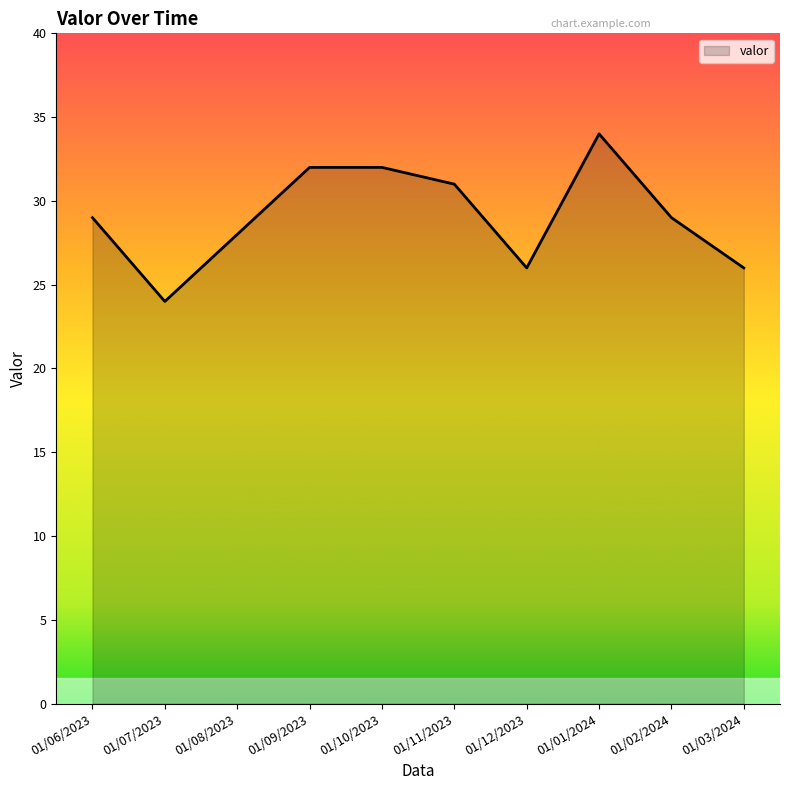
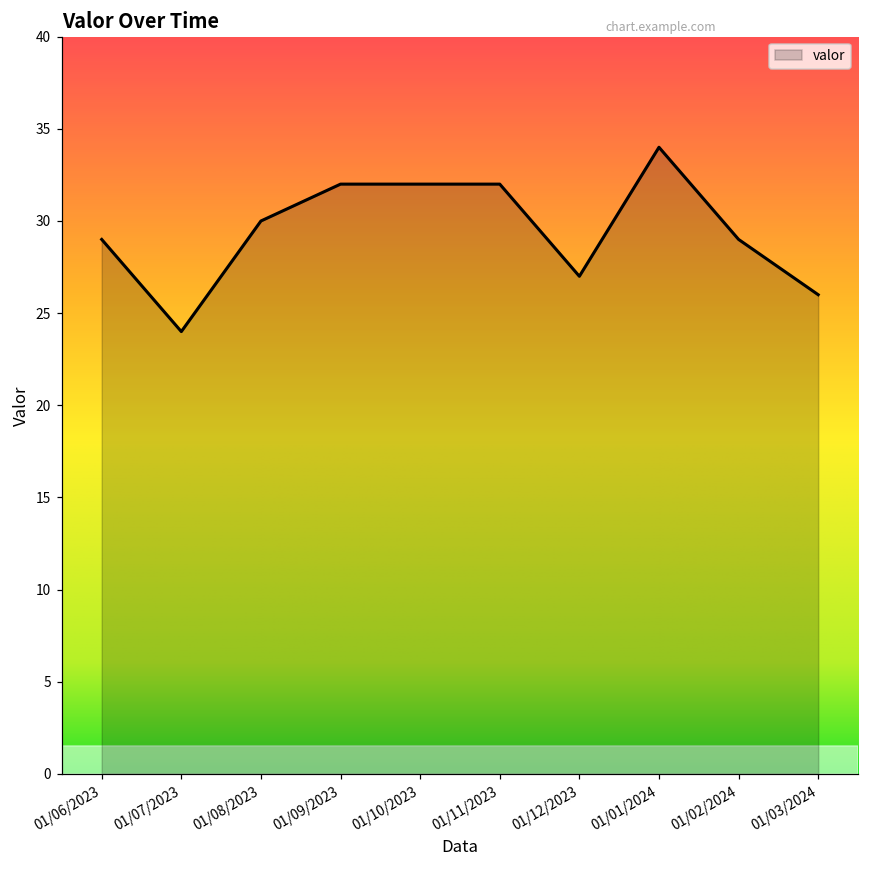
  {
    "01/06/2023": 29,
    "01/07/2023": 24,
-   "01/08/2023": 28,
+   "01/08/2023": 30,
    "01/09/2023": 32,
    "01/10/2023": 32,
-   "01/11/2023": 31,
-   "01/12/2023": 26,
+   "01/11/2023": 32,
+   "01/12/2023": 27,
    "01/01/2024": 34,
    "01/02/2024": 29,
    "01/03/2024": 26
  }
